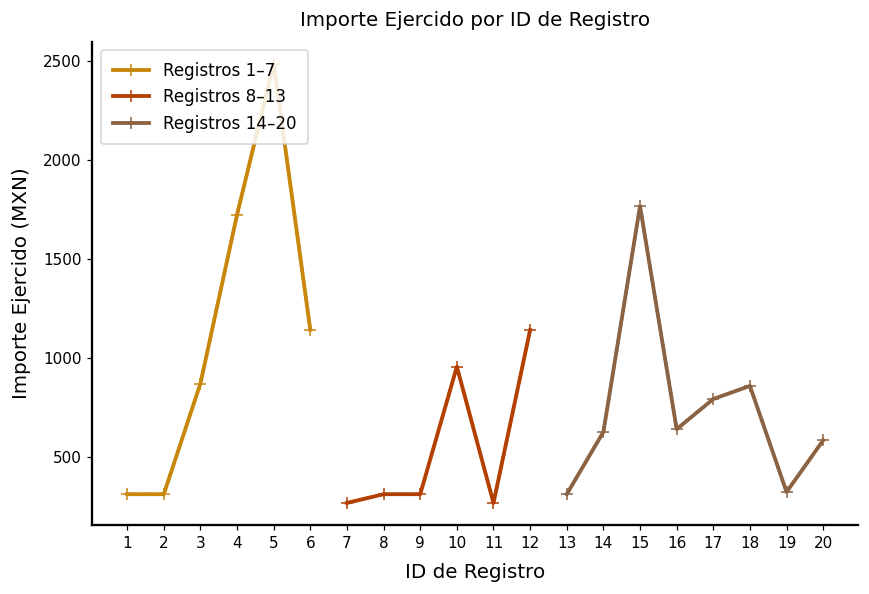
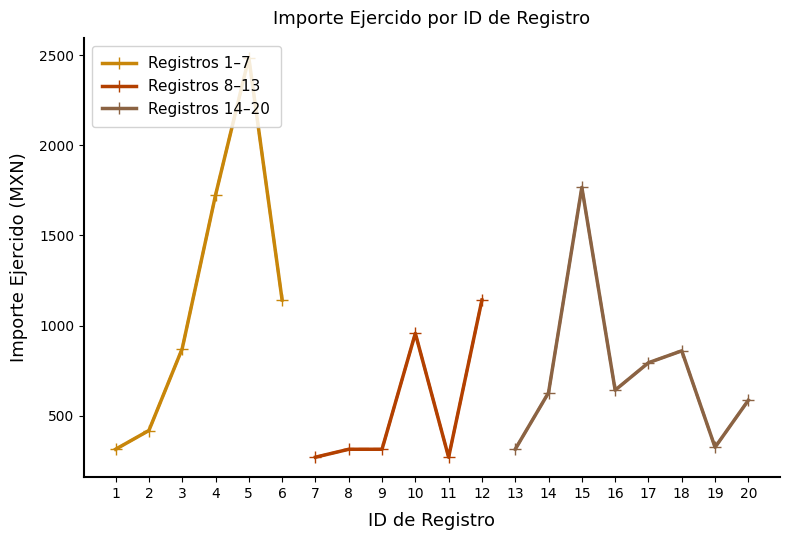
  {
    "Registros 1–7": {
      "1": 310,
-     "2": 310,
+     "2": 420,
      "3": 870,
      "4": 1720,
      "6": 1140
    },
    "Registros 8–13": {
      "7": 270,
      "8": 310,
      "9": 310,
      "10": 960,
      "11": 270,
      "12": 1140
    },
    "Registros 14–20": {
      "13": 310,
      "14": 630,
      "15": 1770,
      "16": 640,
      "17": 790,
      "18": 860,
      "19": 330,
      "20": 590
    }
  }
